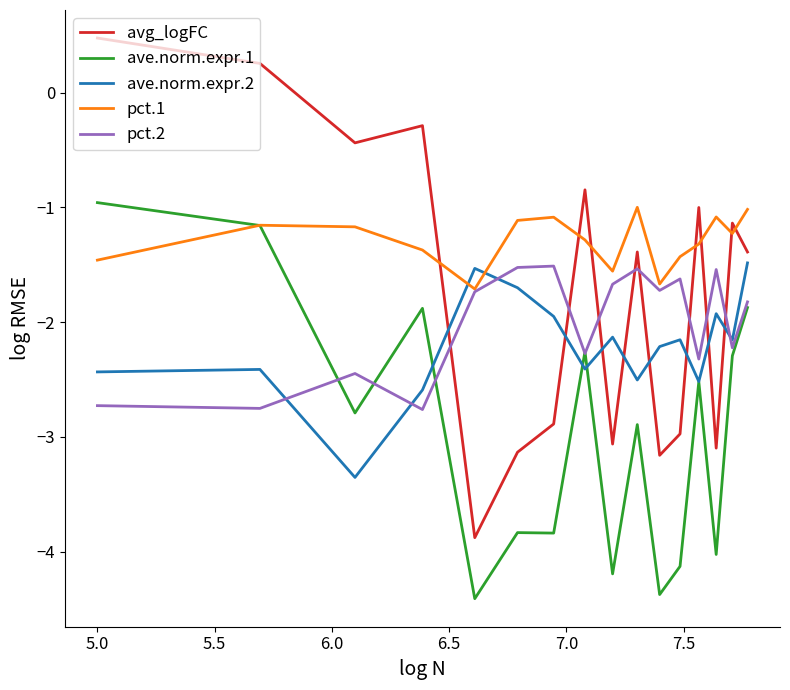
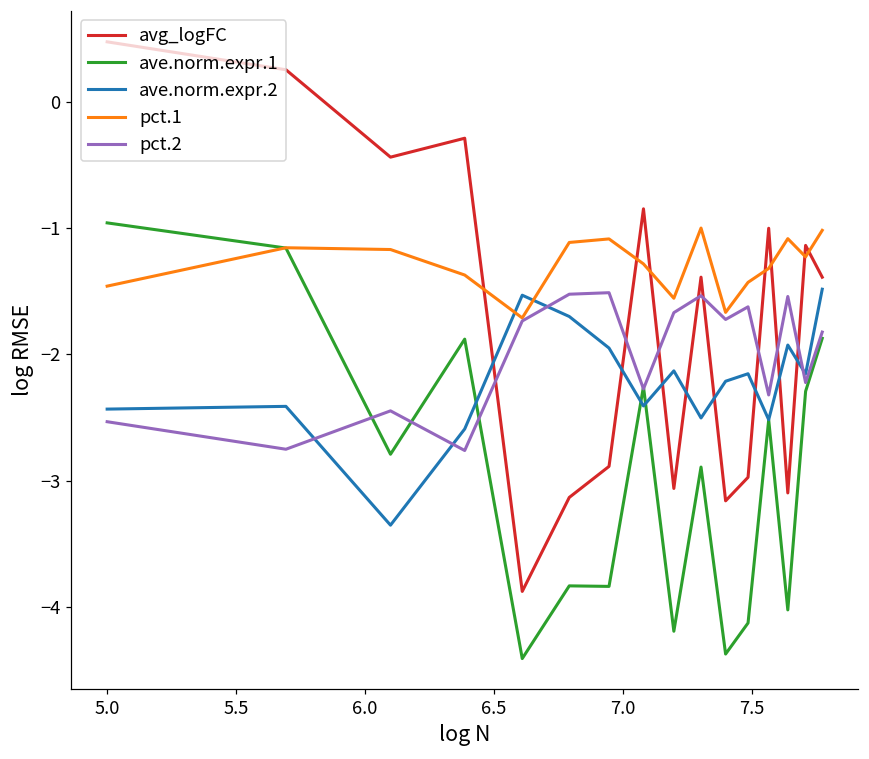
  {
    "ave.norm.expr.1": {
      "5.0": -0.96
    },
    "ave.norm.expr.2": {
      "5.0": -2.43
    },
    "pct.1": {
      "5.0": -1.46
    },
    "pct.2": {
-     "5.0": -2.73
+     "5.0": -2.53
    }
  }
